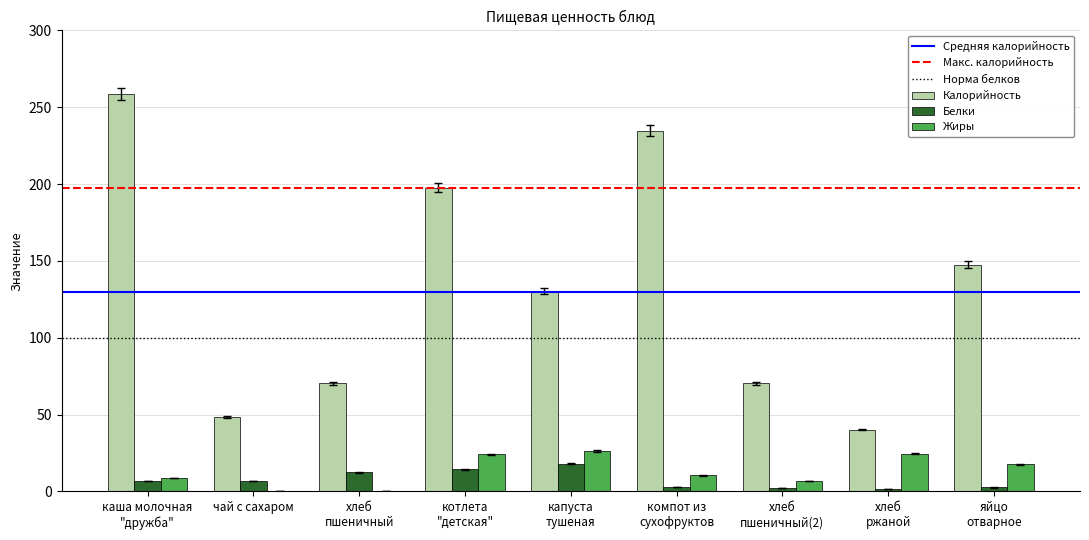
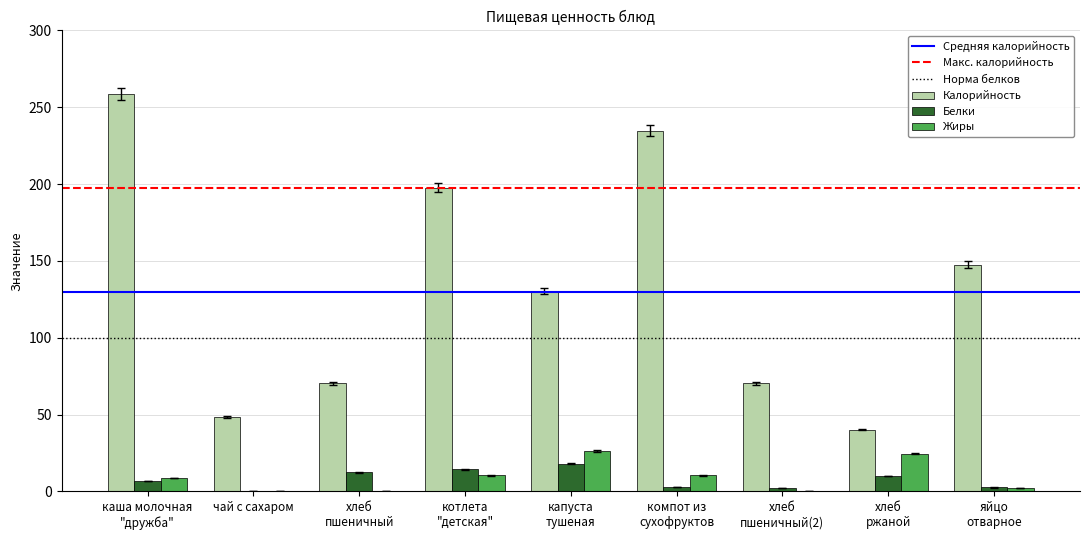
  {
    "Калорийность": {
      "каша молочная \"дружба\"": 259,
      "чай с сахаром": 49,
      "хлеб пшеничный": 71,
      "котлета \"детская\"": 198,
      "капуста тушеная": 131,
      "компот из сухофруктов": 235,
      "хлеб пшеничный(2)": 71,
      "хлеб ржаной": 40,
      "яйцо отварное": 148
    },
    "Белки": {
      "каша молочная \"дружба\"": 7,
-     "чай с сахаром": 7,
+     "чай с сахаром": 0,
      "хлеб пшеничный": 12,
      "котлета \"детская\"": 14,
      "капуста тушеная": 18,
      "компот из сухофруктов": 3,
      "хлеб пшеничный(2)": 2,
-     "хлеб ржаной": 2,
+     "хлеб ржаной": 10,
      "яйцо отварное": 3
    },
    "Жиры": {
      "каша молочная \"дружба\"": 9,
      "чай с сахаром": 0,
-     "котлета \"детская\"": 24,
+     "котлета \"детская\"": 11,
      "капуста тушеная": 26,
      "компот из сухофруктов": 11,
-     "хлеб пшеничный(2)": 7,
+     "хлеб пшеничный(2)": 0,
      "хлеб ржаной": 25,
-     "яйцо отварное": 18
+     "яйцо отварное": 2
    }
  }
